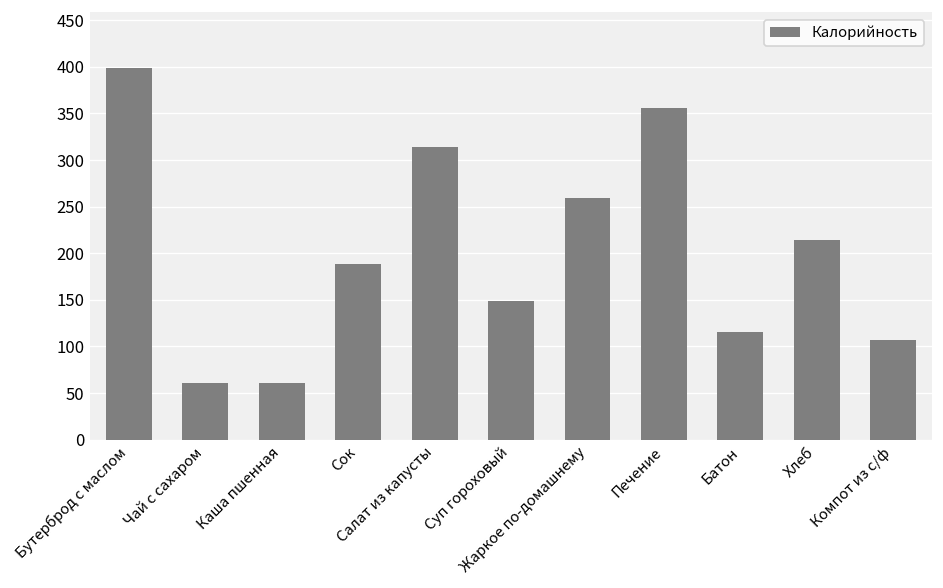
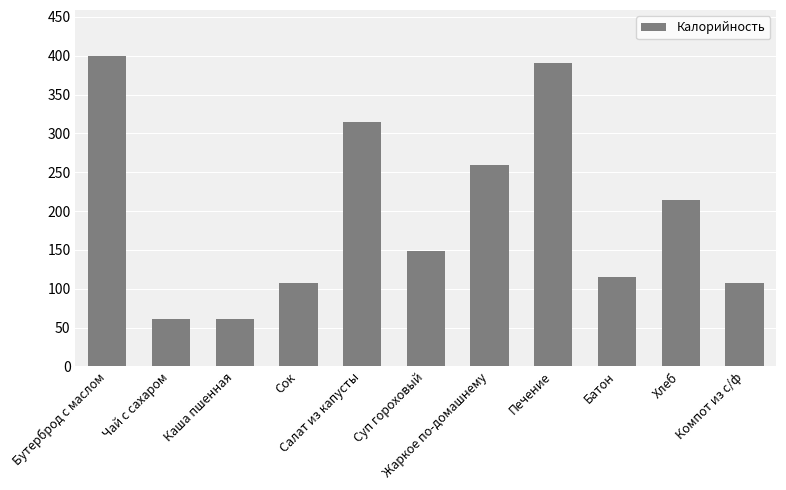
  {
    "Бутерброд с маслом": 400,
    "Чай с сахаром": 60,
    "Каша пшенная": 60,
-   "Сок": 190,
+   "Сок": 110,
    "Салат из капусты": 310,
    "Суп гороховый": 150,
    "Жаркое по-домашнему": 260,
-   "Печение": 360,
+   "Печение": 390,
    "Батон": 120,
    "Хлеб": 210,
    "Компот из с/ф": 110
  }
